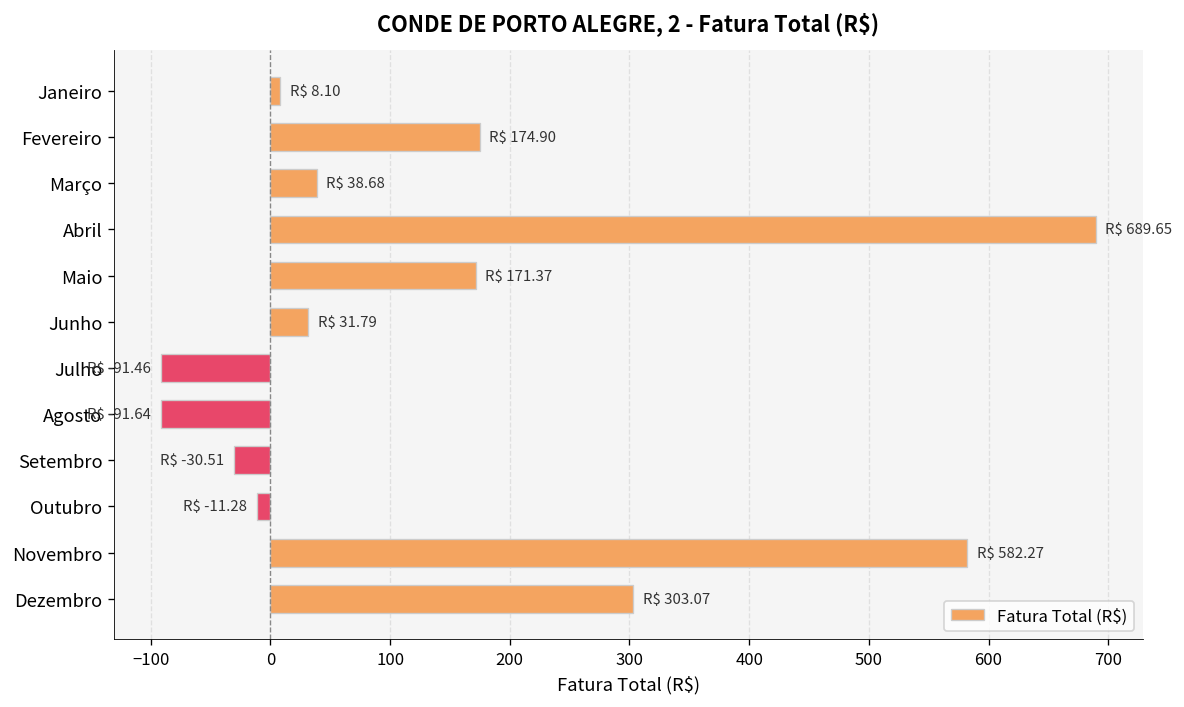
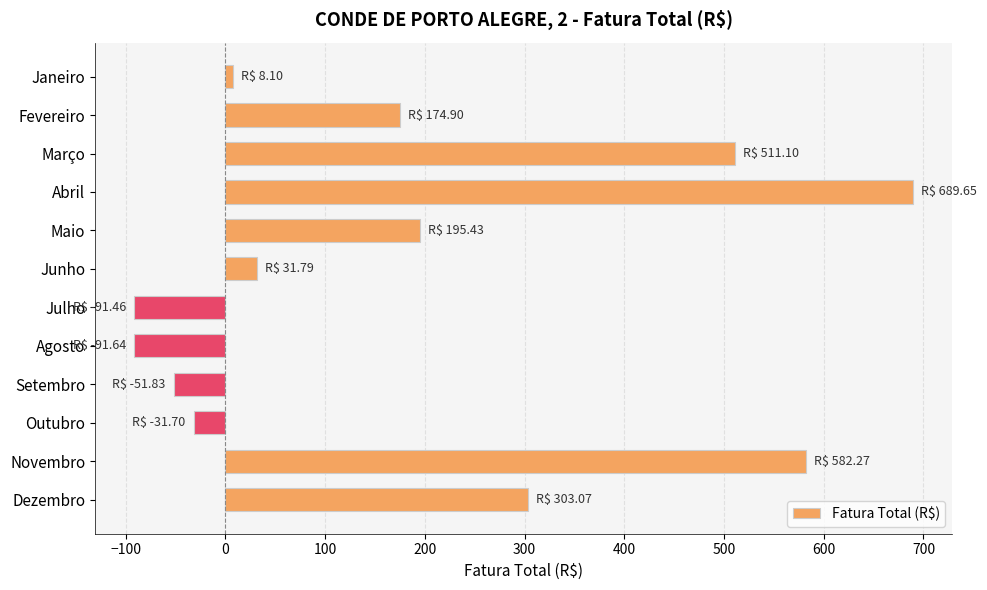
  {
    "Janeiro": 8.10,
    "Fevereiro": 174.90,
-   "Março": 38.68,
+   "Março": 511.10,
    "Abril": 689.65,
-   "Maio": 171.37,
+   "Maio": 195.43,
    "Junho": 31.79,
    "Julho": -91.46,
    "Agosto": -91.64,
-   "Setembro": -30.51,
-   "Outubro": -11.28,
+   "Setembro": -51.83,
+   "Outubro": -31.70,
    "Novembro": 582.27,
    "Dezembro": 303.07
  }
